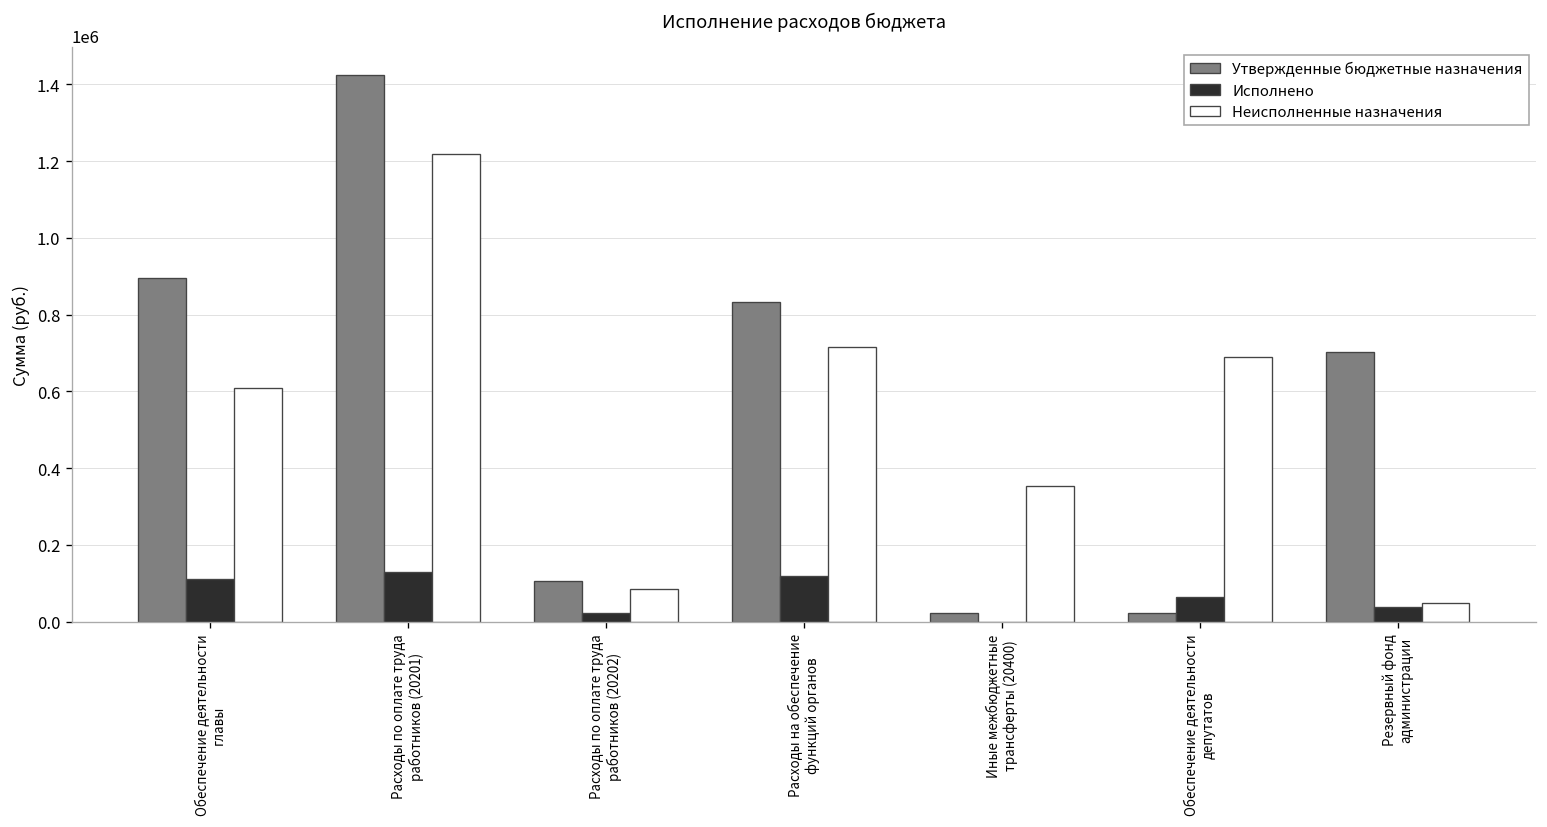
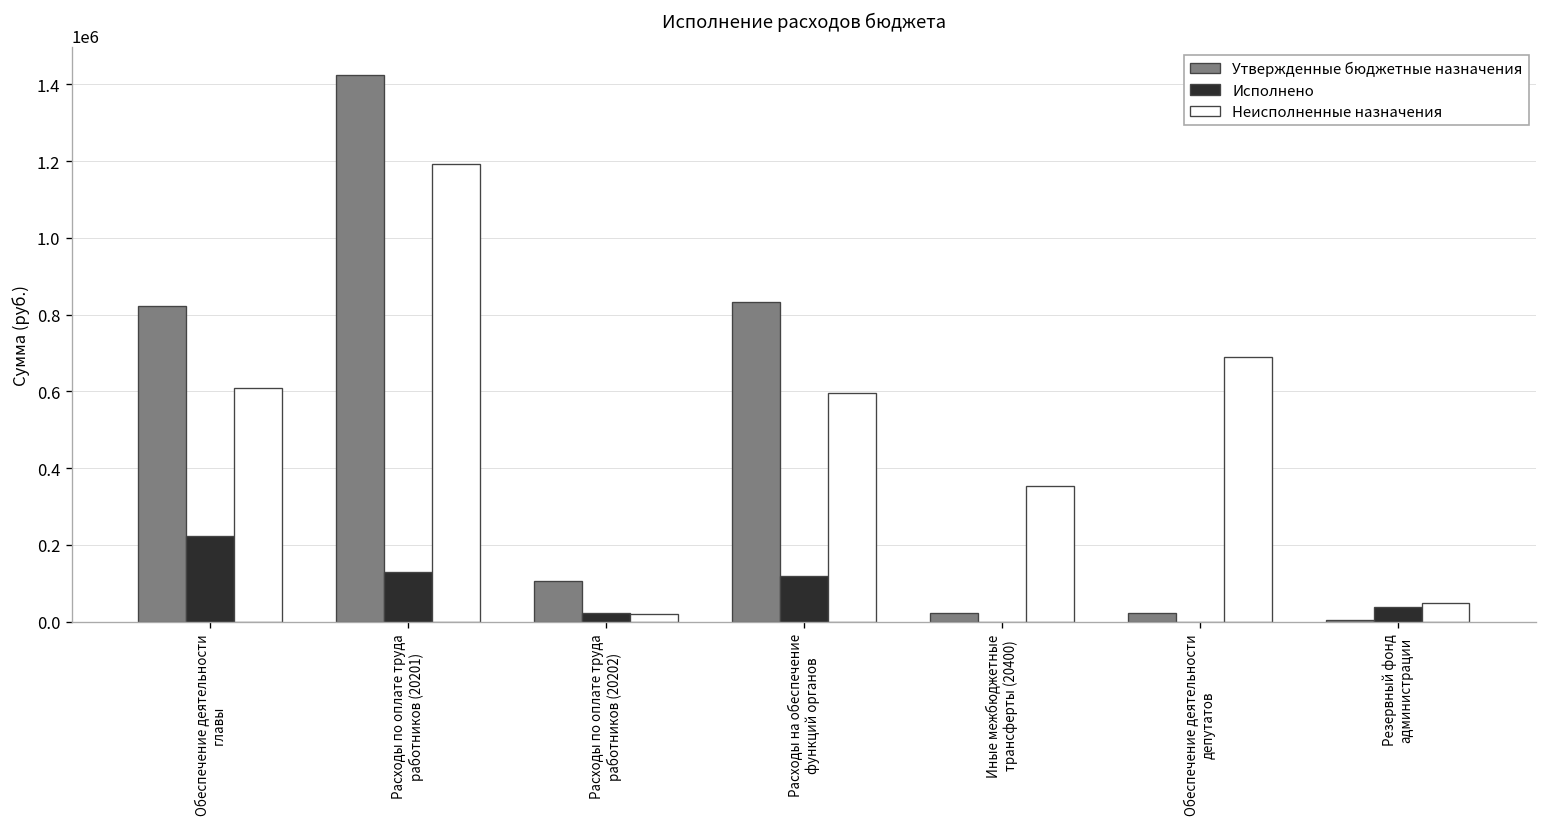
  {
    "Утвержденные бюджетные назначения": {
-     "Обеспечение деятельности главы": 890000,
+     "Обеспечение деятельности главы": 820000,
      "Расходы по оплате труда работников (20201)": 1430000,
      "Расходы по оплате труда работников (20202)": 110000,
      "Расходы на обеспечение функций органов": 830000,
      "Иные межбюджетные трансферты (20400)": 20000,
      "Обеспечение деятельности депутатов": 20000,
-     "Резервный фонд администрации": 700000
+     "Резервный фонд администрации": 10000
    },
    "Исполнено": {
-     "Обеспечение деятельности главы": 110000,
+     "Обеспечение деятельности главы": 220000,
      "Расходы по оплате труда работников (20201)": 130000,
      "Расходы по оплате труда работников (20202)": 20000,
      "Расходы на обеспечение функций органов": 120000,
      "Иные межбюджетные трансферты (20400)": 0,
-     "Обеспечение деятельности депутатов": 60000,
+     "Обеспечение деятельности депутатов": 0,
      "Резервный фонд администрации": 40000
    },
    "Неисполненные назначения": {
      "Обеспечение деятельности главы": 610000,
-     "Расходы по оплате труда работников (20201)": 1220000,
-     "Расходы по оплате труда работников (20202)": 90000,
-     "Расходы на обеспечение функций органов": 720000,
+     "Расходы по оплате труда работников (20201)": 1190000,
+     "Расходы по оплате труда работников (20202)": 20000,
+     "Расходы на обеспечение функций органов": 600000,
      "Иные межбюджетные трансферты (20400)": 350000,
      "Обеспечение деятельности депутатов": 690000,
      "Резервный фонд администрации": 50000
    }
  }
